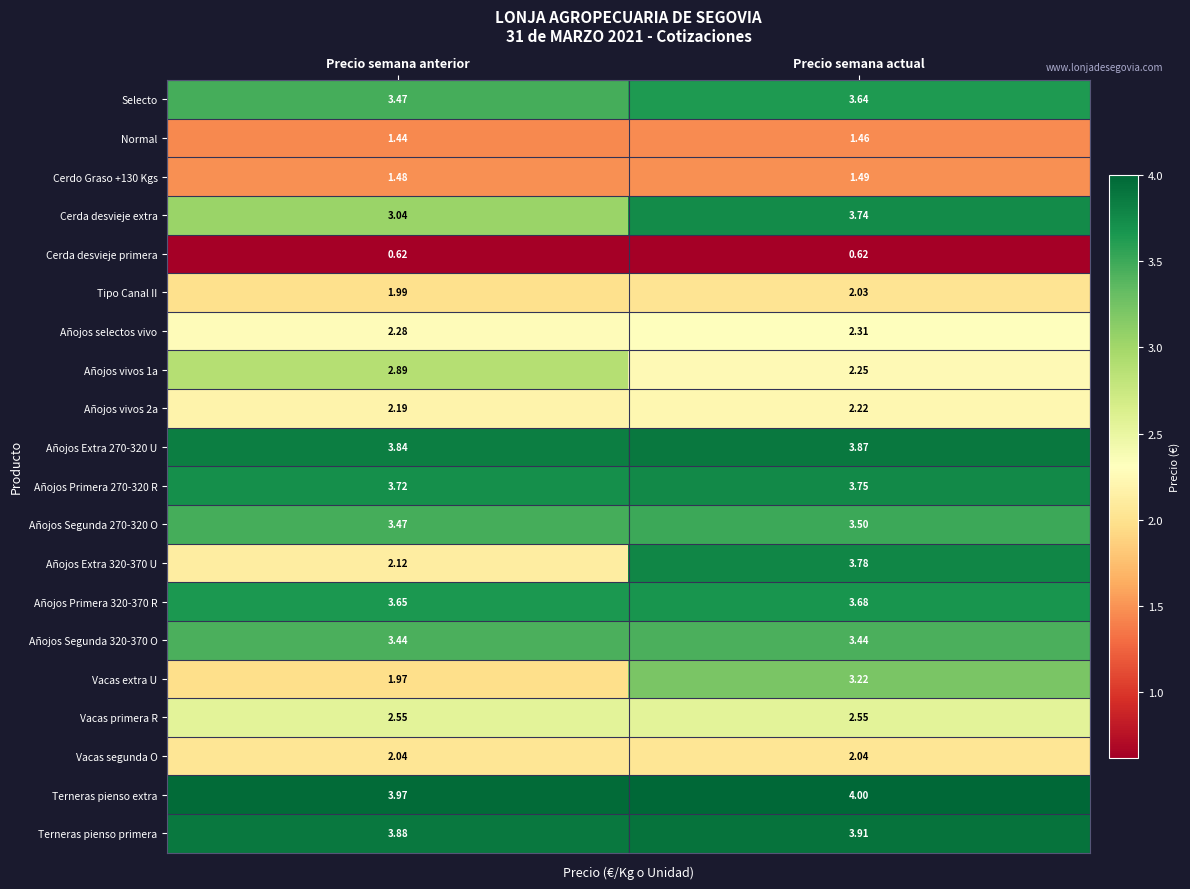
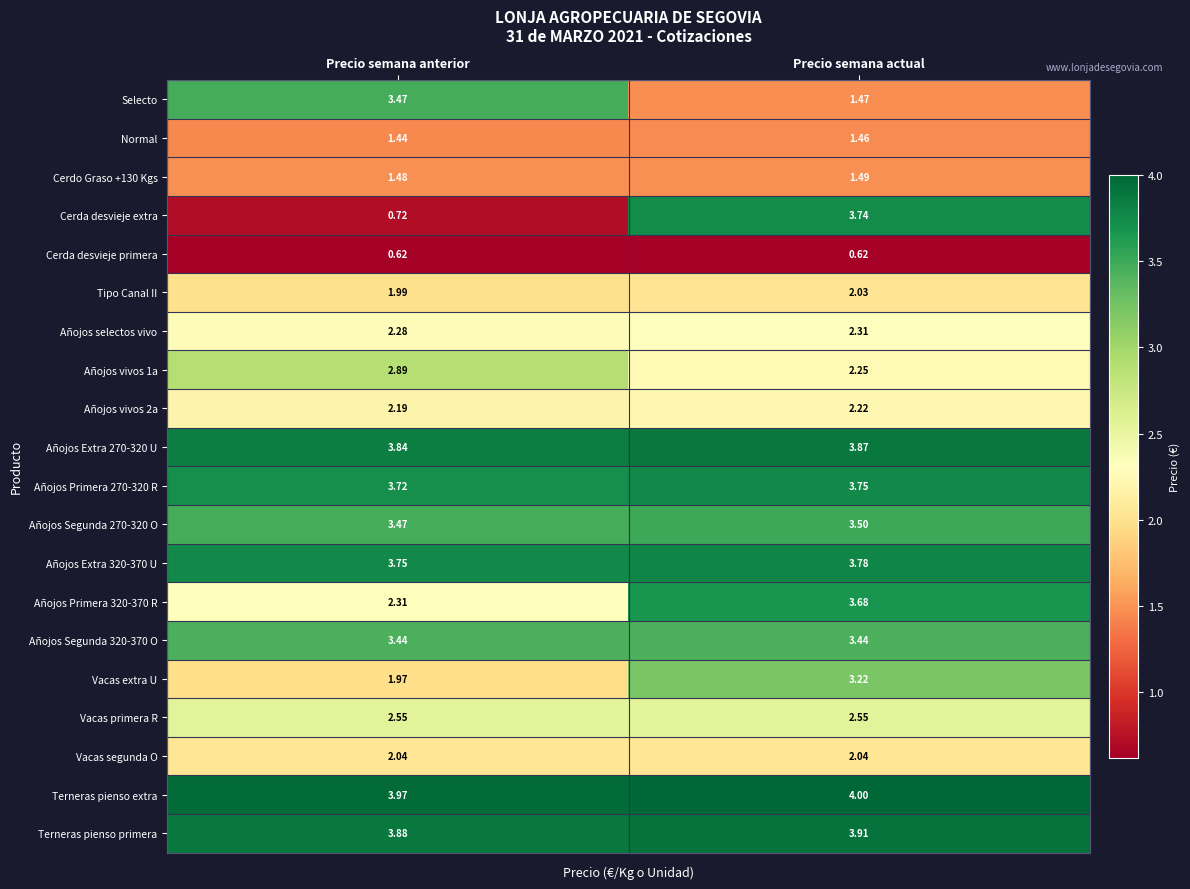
  {
    "Selecto": {
      "Precio semana anterior": 3.47,
-     "Precio semana actual": 3.64
+     "Precio semana actual": 1.47
    },
    "Normal": {
      "Precio semana anterior": 1.44,
      "Precio semana actual": 1.46
    },
    "Cerdo Graso +130 Kgs": {
      "Precio semana anterior": 1.48,
      "Precio semana actual": 1.49
    },
    "Cerda desvieje extra": {
-     "Precio semana anterior": 3.04,
+     "Precio semana anterior": 0.72,
      "Precio semana actual": 3.74
    },
    "Cerda desvieje primera": {
      "Precio semana anterior": 0.62,
      "Precio semana actual": 0.62
    },
    "Tipo Canal II": {
      "Precio semana anterior": 1.99,
      "Precio semana actual": 2.03
    },
    "Añojos selectos vivo": {
      "Precio semana anterior": 2.28,
      "Precio semana actual": 2.31
    },
    "Añojos vivos 1a": {
      "Precio semana anterior": 2.89,
      "Precio semana actual": 2.25
    },
    "Añojos vivos 2a": {
      "Precio semana anterior": 2.19,
      "Precio semana actual": 2.22
    },
    "Añojos Extra 270-320 U": {
      "Precio semana anterior": 3.84,
      "Precio semana actual": 3.87
    },
    "Añojos Primera 270-320 R": {
      "Precio semana anterior": 3.72,
      "Precio semana actual": 3.75
    },
    "Añojos Segunda 270-320 O": {
      "Precio semana anterior": 3.47,
      "Precio semana actual": 3.50
    },
    "Añojos Extra 320-370 U": {
-     "Precio semana anterior": 2.12,
+     "Precio semana anterior": 3.75,
      "Precio semana actual": 3.78
    },
    "Añojos Primera 320-370 R": {
-     "Precio semana anterior": 3.65,
+     "Precio semana anterior": 2.31,
      "Precio semana actual": 3.68
    },
    "Añojos Segunda 320-370 O": {
      "Precio semana anterior": 3.44,
      "Precio semana actual": 3.44
    },
    "Vacas extra U": {
      "Precio semana anterior": 1.97,
      "Precio semana actual": 3.22
    },
    "Vacas primera R": {
      "Precio semana anterior": 2.55,
      "Precio semana actual": 2.55
    },
    "Vacas segunda O": {
      "Precio semana anterior": 2.04,
      "Precio semana actual": 2.04
    },
    "Terneras pienso extra": {
      "Precio semana anterior": 3.97,
      "Precio semana actual": 4.00
    },
    "Terneras pienso primera": {
      "Precio semana anterior": 3.88,
      "Precio semana actual": 3.91
    }
  }
